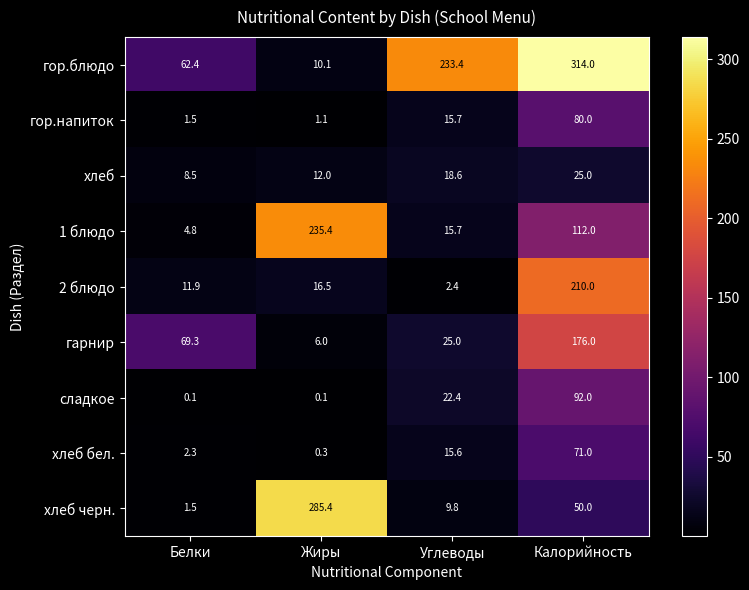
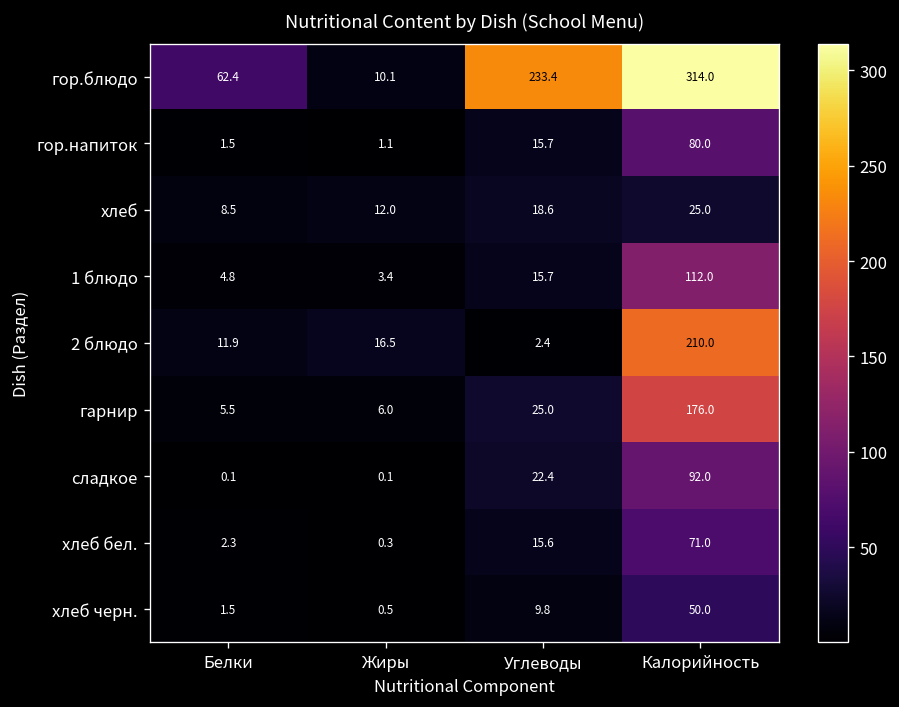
  {
    "гор.блюдо": {
      "Белки": 62.4,
      "Жиры": 10.1,
      "Углеводы": 233.4,
      "Калорийность": 314.0
    },
    "гор.напиток": {
      "Белки": 1.5,
      "Жиры": 1.1,
      "Углеводы": 15.7,
      "Калорийность": 80.0
    },
    "хлеб": {
      "Белки": 8.5,
      "Жиры": 12.0,
      "Углеводы": 18.6,
      "Калорийность": 25.0
    },
    "1 блюдо": {
      "Белки": 4.8,
-     "Жиры": 235.4,
+     "Жиры": 3.4,
      "Углеводы": 15.7,
      "Калорийность": 112.0
    },
    "2 блюдо": {
      "Белки": 11.9,
      "Жиры": 16.5,
      "Углеводы": 2.4,
      "Калорийность": 210.0
    },
    "гарнир": {
-     "Белки": 69.3,
+     "Белки": 5.5,
      "Жиры": 6.0,
      "Углеводы": 25.0,
      "Калорийность": 176.0
    },
    "сладкое": {
      "Белки": 0.1,
      "Жиры": 0.1,
      "Углеводы": 22.4,
      "Калорийность": 92.0
    },
    "хлеб бел.": {
      "Белки": 2.3,
      "Жиры": 0.3,
      "Углеводы": 15.6,
      "Калорийность": 71.0
    },
    "хлеб черн.": {
      "Белки": 1.5,
-     "Жиры": 285.4,
+     "Жиры": 0.5,
      "Углеводы": 9.8,
      "Калорийность": 50.0
    }
  }
